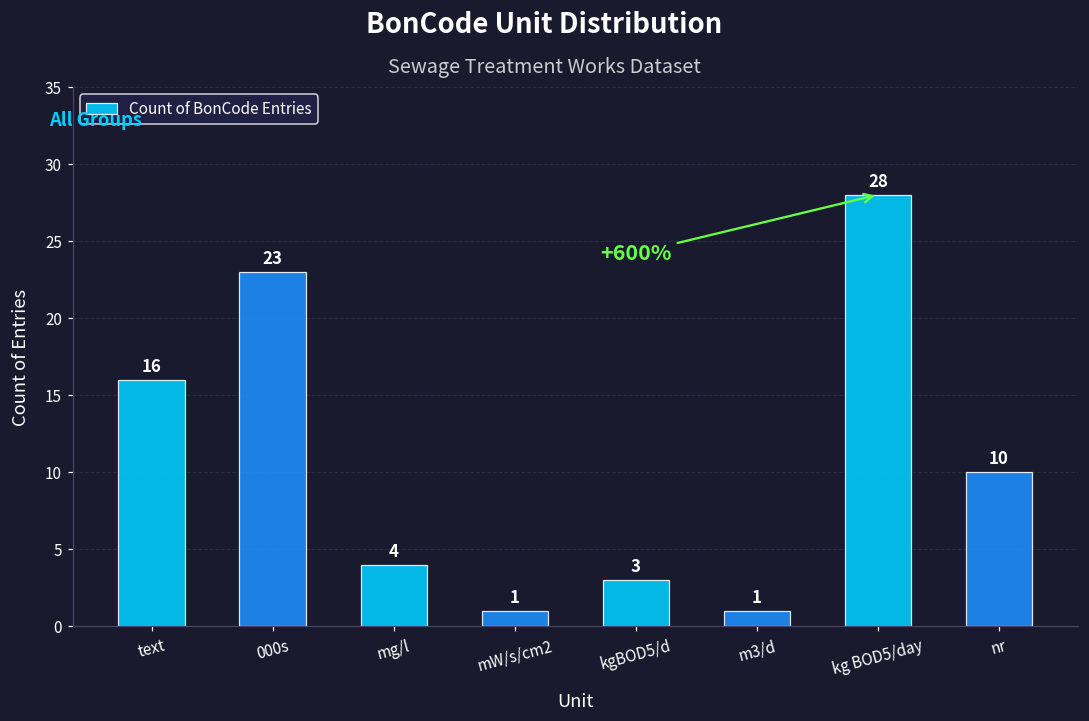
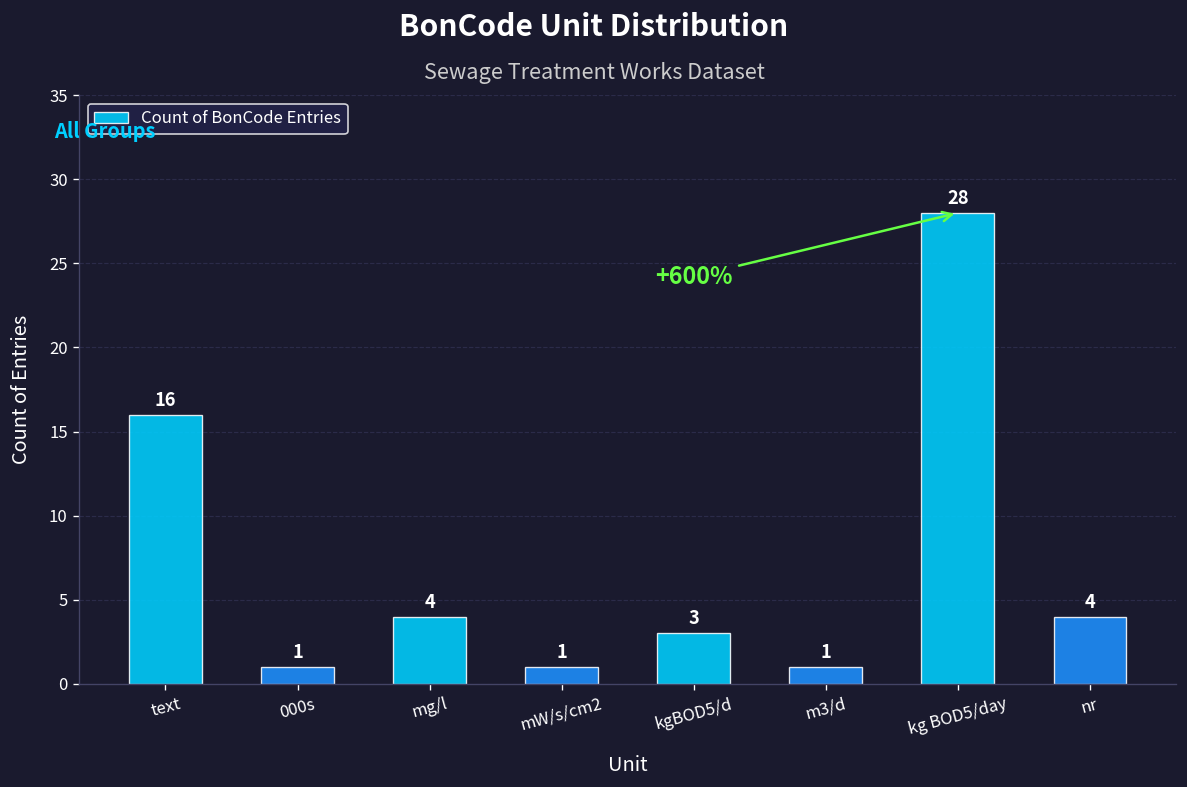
  {
    "text": 16,
-   "000s": 23,
+   "000s": 1,
    "mg/l": 4,
    "mW/s/cm2": 1,
    "kgBOD5/d": 3,
    "m3/d": 1,
    "kg BOD5/day": 28,
-   "nr": 10
+   "nr": 4
  }
